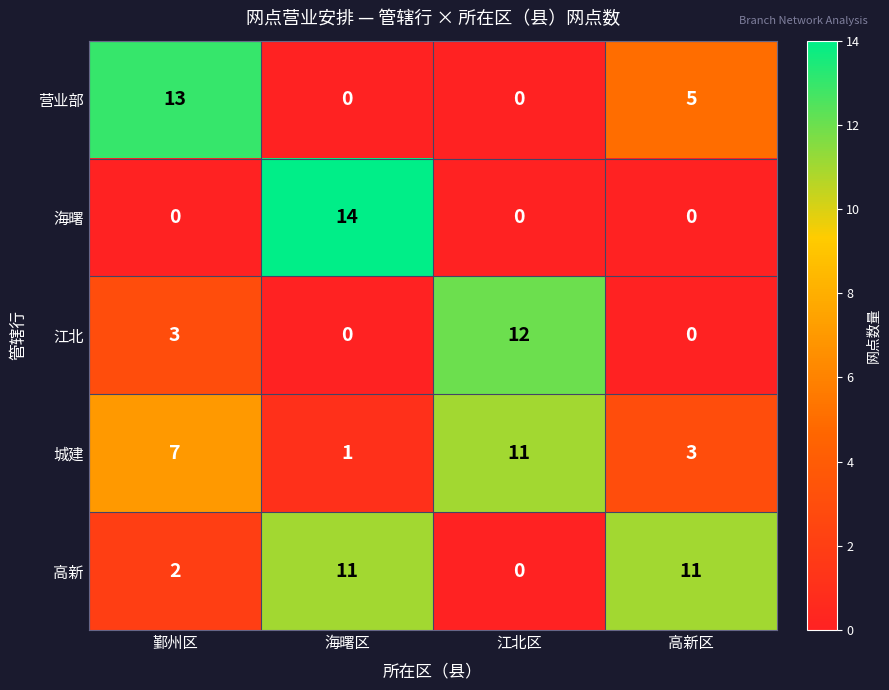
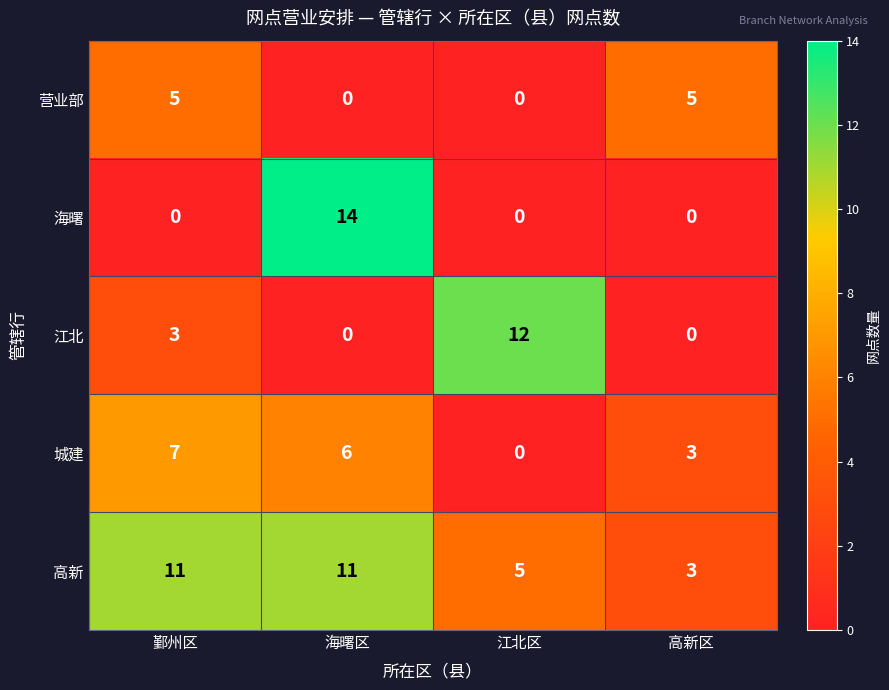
  {
    "营业部": {
-     "鄞州区": 13,
+     "鄞州区": 5,
      "海曙区": 0,
      "江北区": 0,
      "高新区": 5
    },
    "海曙": {
      "鄞州区": 0,
      "海曙区": 14,
      "江北区": 0,
      "高新区": 0
    },
    "江北": {
      "鄞州区": 3,
      "海曙区": 0,
      "江北区": 12,
      "高新区": 0
    },
    "城建": {
      "鄞州区": 7,
-     "海曙区": 1,
-     "江北区": 11,
+     "海曙区": 6,
+     "江北区": 0,
      "高新区": 3
    },
    "高新": {
-     "鄞州区": 2,
+     "鄞州区": 11,
      "海曙区": 11,
-     "江北区": 0,
-     "高新区": 11
+     "江北区": 5,
+     "高新区": 3
    }
  }
